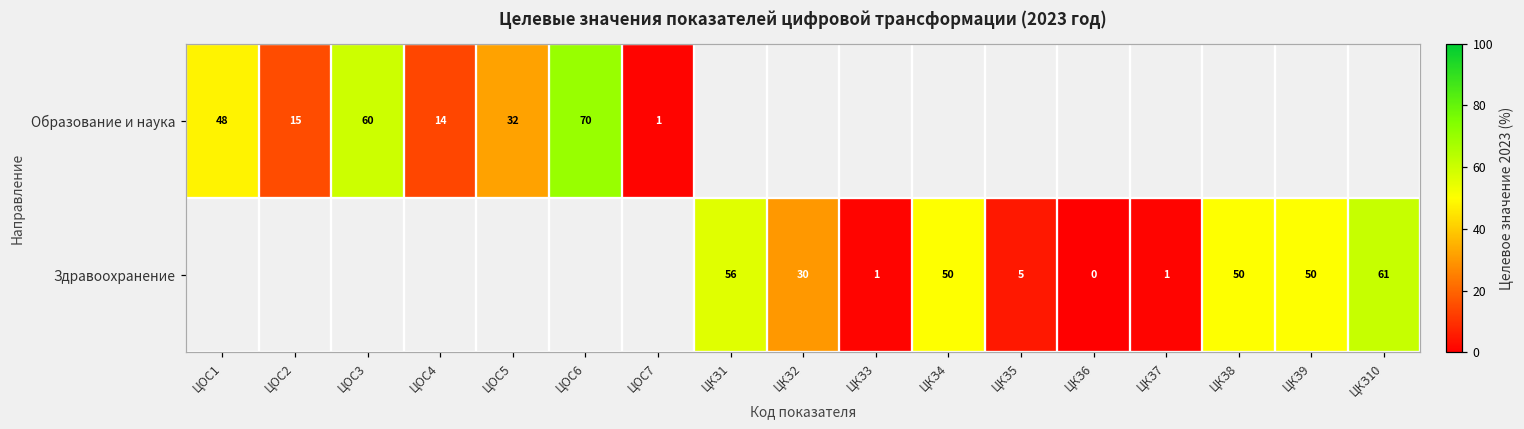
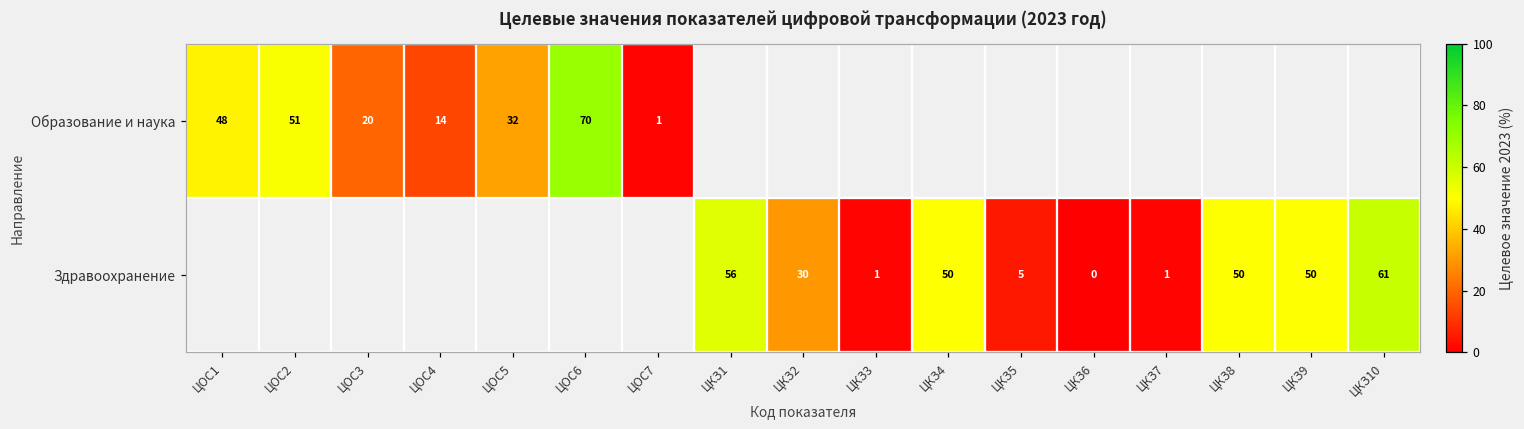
  {
    "Образование и наука": {
      "ЦОС1": 48,
-     "ЦОС2": 15,
-     "ЦОС3": 60,
+     "ЦОС2": 51,
+     "ЦОС3": 20,
      "ЦОС4": 14,
      "ЦОС5": 32,
      "ЦОС6": 70,
      "ЦОС7": 1
    },
    "Здравоохранение": {
      "ЦКЗ1": 56,
      "ЦКЗ2": 30,
      "ЦКЗ3": 1,
      "ЦКЗ4": 50,
      "ЦКЗ5": 5,
      "ЦКЗ6": 0,
      "ЦКЗ7": 1,
      "ЦКЗ8": 50,
      "ЦКЗ9": 50,
      "ЦКЗ10": 61
    }
  }
